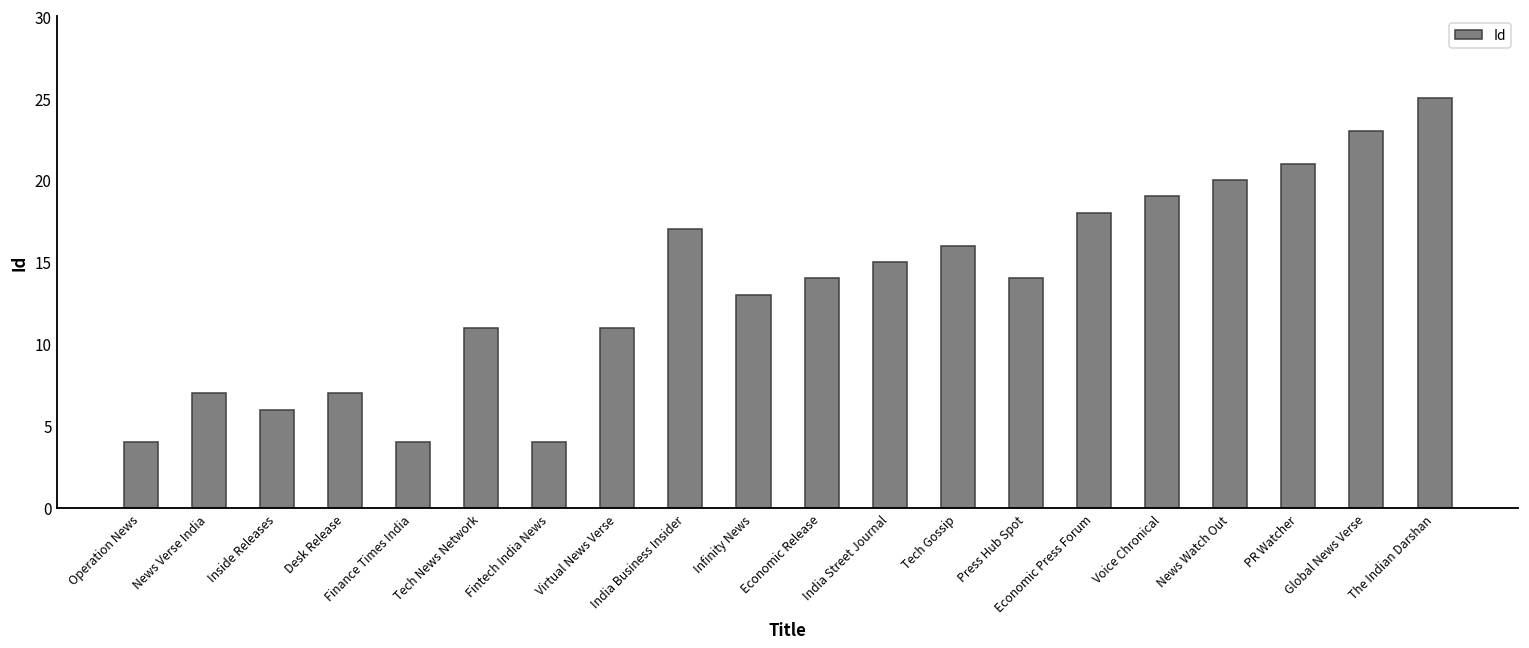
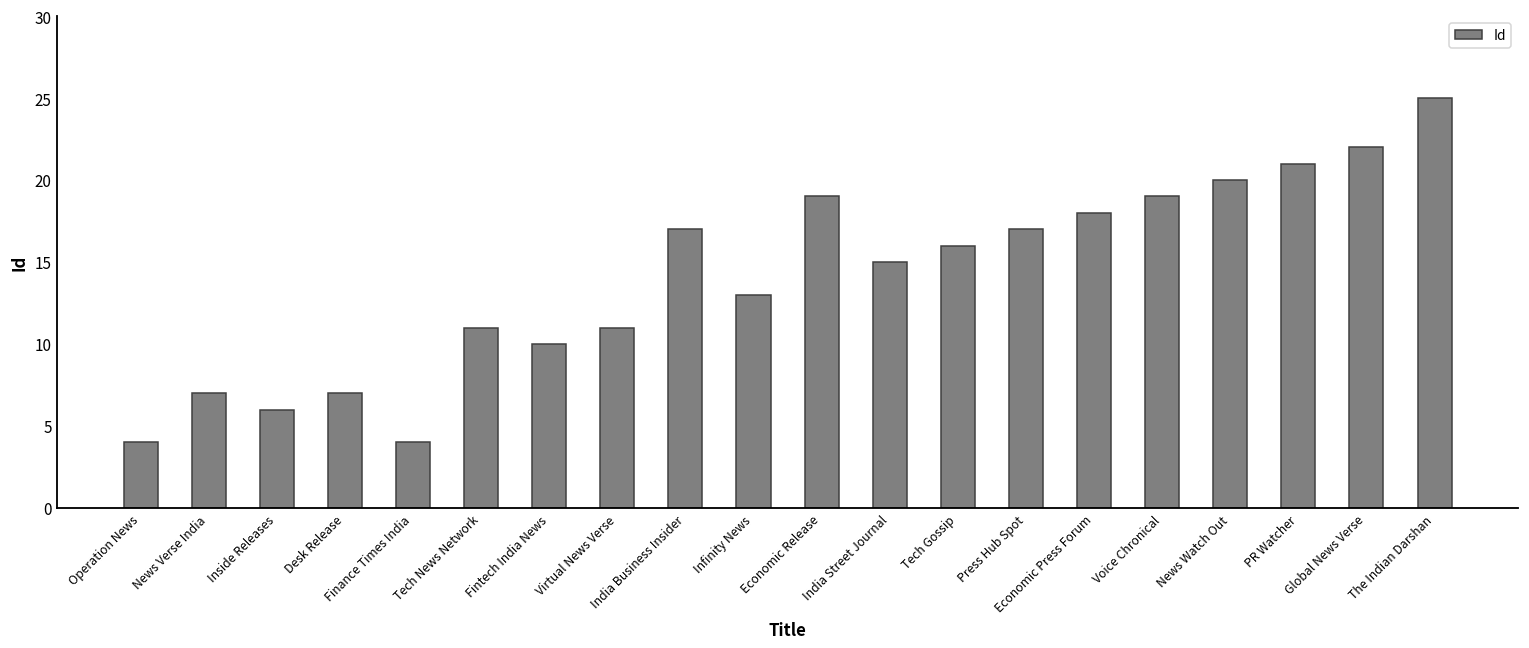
  {
    "Operation News": 4,
    "News Verse India": 7,
    "Inside Releases": 6,
    "Desk Release": 7,
    "Finance Times India": 4,
    "Tech News Network": 11,
-   "Fintech India News": 4,
+   "Fintech India News": 10,
    "Virtual News Verse": 11,
    "India Business Insider": 17,
    "Infinity News": 13,
-   "Economic Release": 14,
+   "Economic Release": 19,
    "India Street Journal": 15,
    "Tech Gossip": 16,
-   "Press Hub Spot": 14,
+   "Press Hub Spot": 17,
    "Economic Press Forum": 18,
    "Voice Chronical": 19,
    "News Watch Out": 20,
    "PR Watcher": 21,
-   "Global News Verse": 23,
+   "Global News Verse": 22,
    "The Indian Darshan": 25
  }
